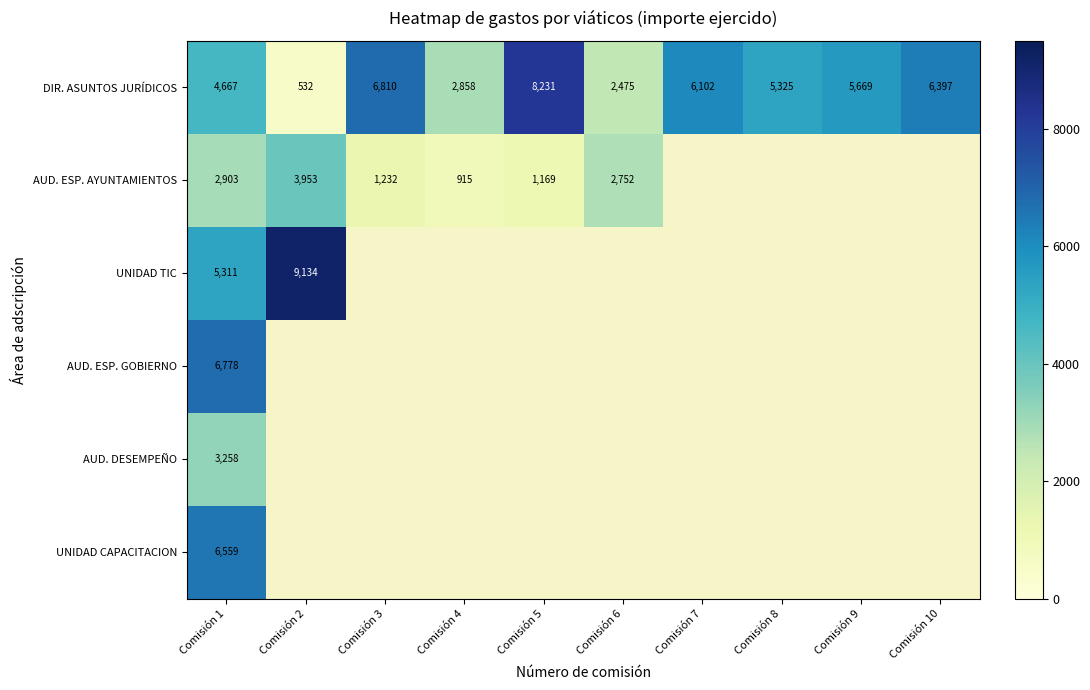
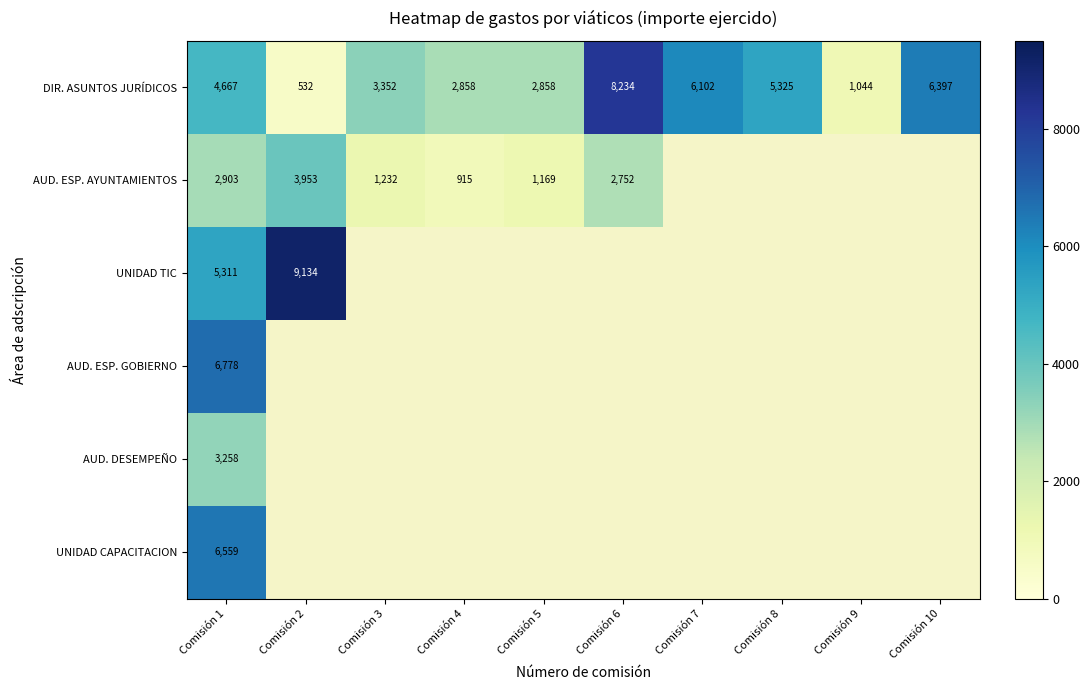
  {
    "DIR. ASUNTOS JURÍDICOS": {
      "Comisión 1": "4,667",
      "Comisión 2": "532",
-     "Comisión 3": "6,810",
+     "Comisión 3": "3,352",
      "Comisión 4": "2,858",
-     "Comisión 5": "8,231",
-     "Comisión 6": "2,475",
+     "Comisión 5": "2,858",
+     "Comisión 6": "8,234",
      "Comisión 7": "6,102",
      "Comisión 8": "5,325",
-     "Comisión 9": "5,669",
+     "Comisión 9": "1,044",
      "Comisión 10": "6,397"
    },
    "AUD. ESP. AYUNTAMIENTOS": {
      "Comisión 1": "2,903",
      "Comisión 2": "3,953",
      "Comisión 3": "1,232",
      "Comisión 4": "915",
      "Comisión 5": "1,169",
      "Comisión 6": "2,752"
    },
    "UNIDAD TIC": {
      "Comisión 1": "5,311",
      "Comisión 2": "9,134"
    },
    "AUD. ESP. GOBIERNO": {
      "Comisión 1": "6,778"
    },
    "AUD. DESEMPEÑO": {
      "Comisión 1": "3,258"
    },
    "UNIDAD CAPACITACION": {
      "Comisión 1": "6,559"
    }
  }
